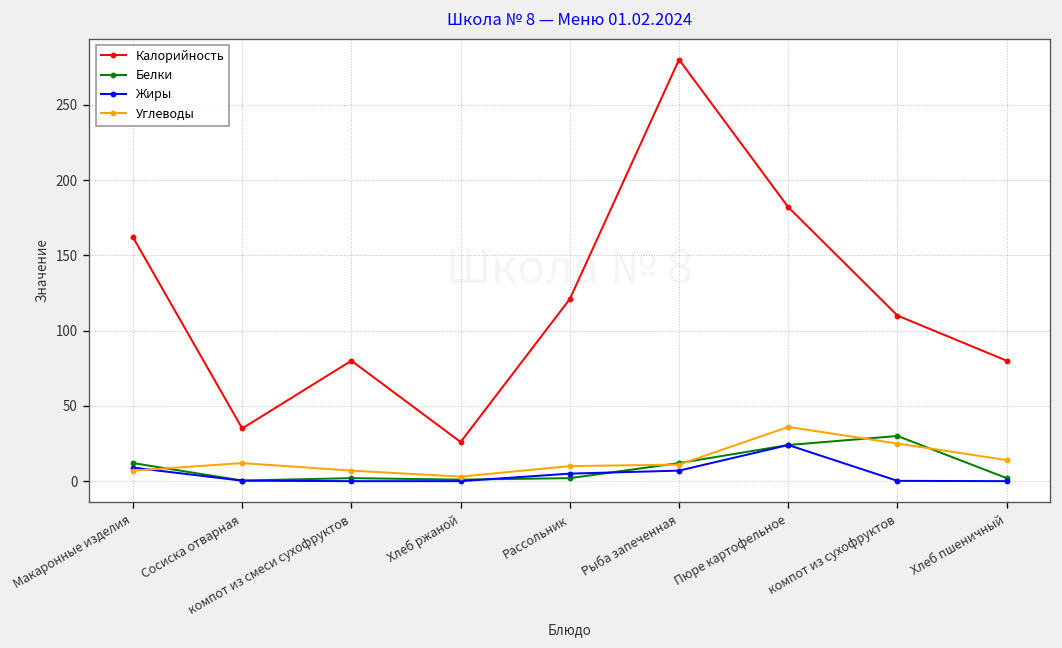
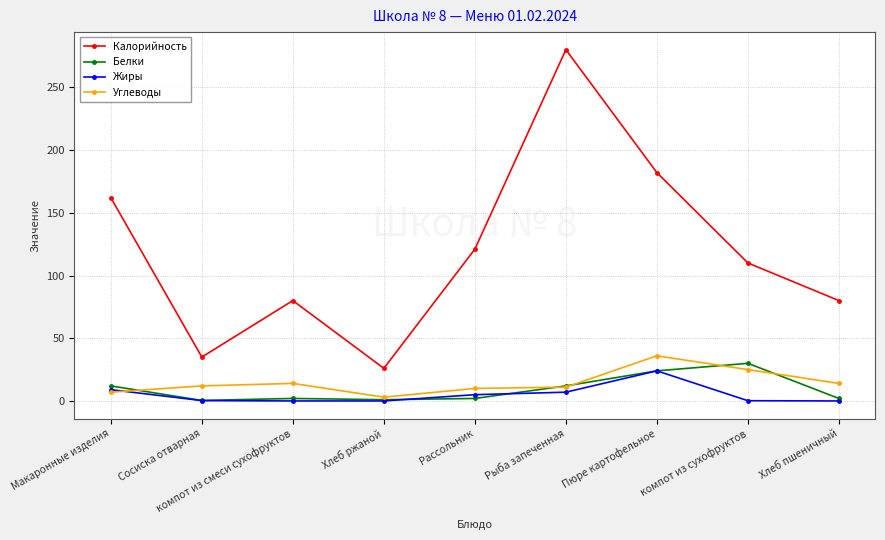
  {
    "Калорийность": {
      "Макаронные изделия": 162,
      "Сосиска отварная": 35,
      "компот из смеси сухофруктов": 80,
      "Хлеб ржаной": 26,
      "Рыба запеченная": 280,
      "Пюре картофельное": 182,
      "компот из сухофруктов": 110,
      "Хлеб пшеничный": 80
    },
    "Белки": {
      "Макаронные изделия": 12,
      "Рассольник": 2,
      "компот из сухофруктов": 30
    },
    "Жиры": {
      "Рассольник": 5,
      "Рыба запеченная": 7,
      "компот из сухофруктов": 0
    },
    "Углеводы": {
      "Сосиска отварная": 12,
-     "компот из смеси сухофруктов": 7,
+     "компот из смеси сухофруктов": 14,
      "Рассольник": 10,
      "Пюре картофельное": 36,
      "компот из сухофруктов": 25,
      "Хлеб пшеничный": 14
    }
  }
